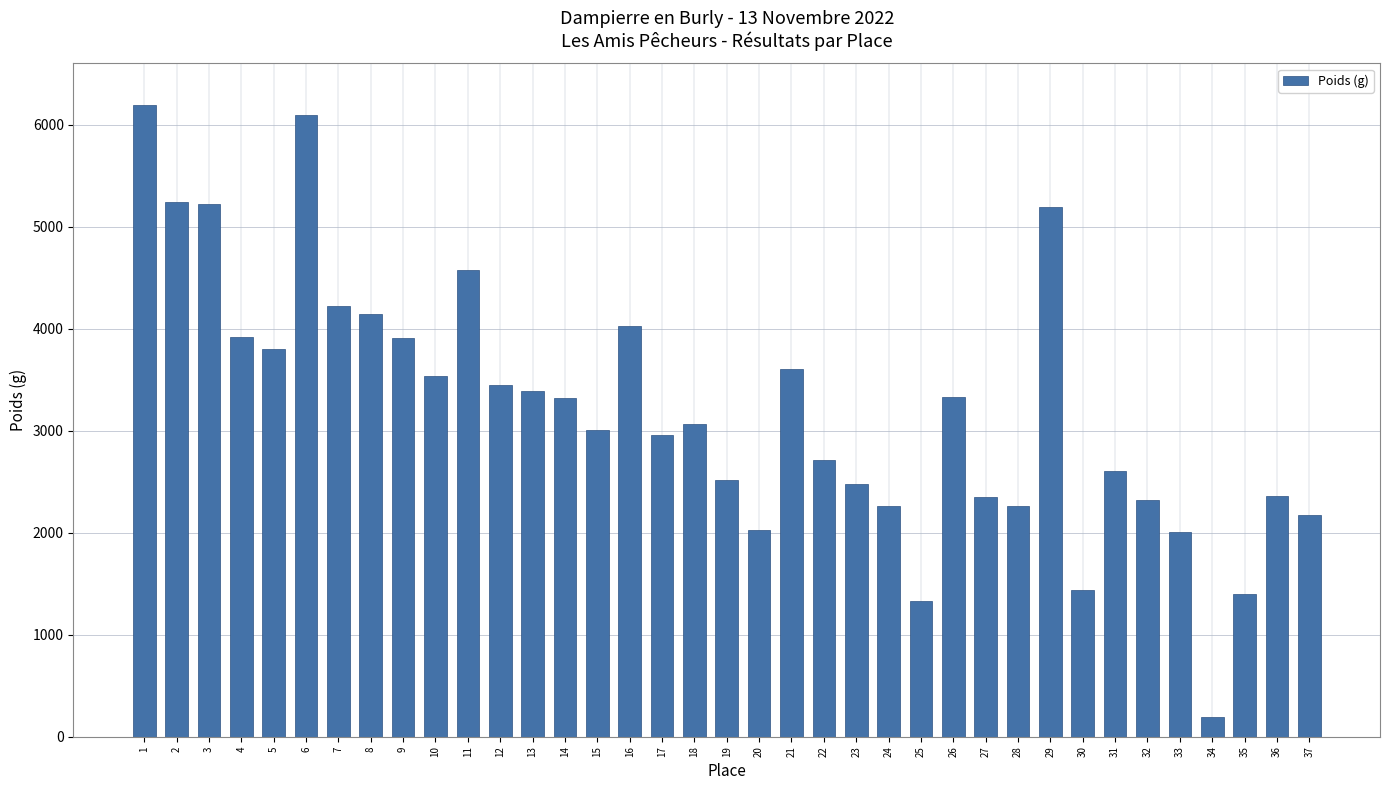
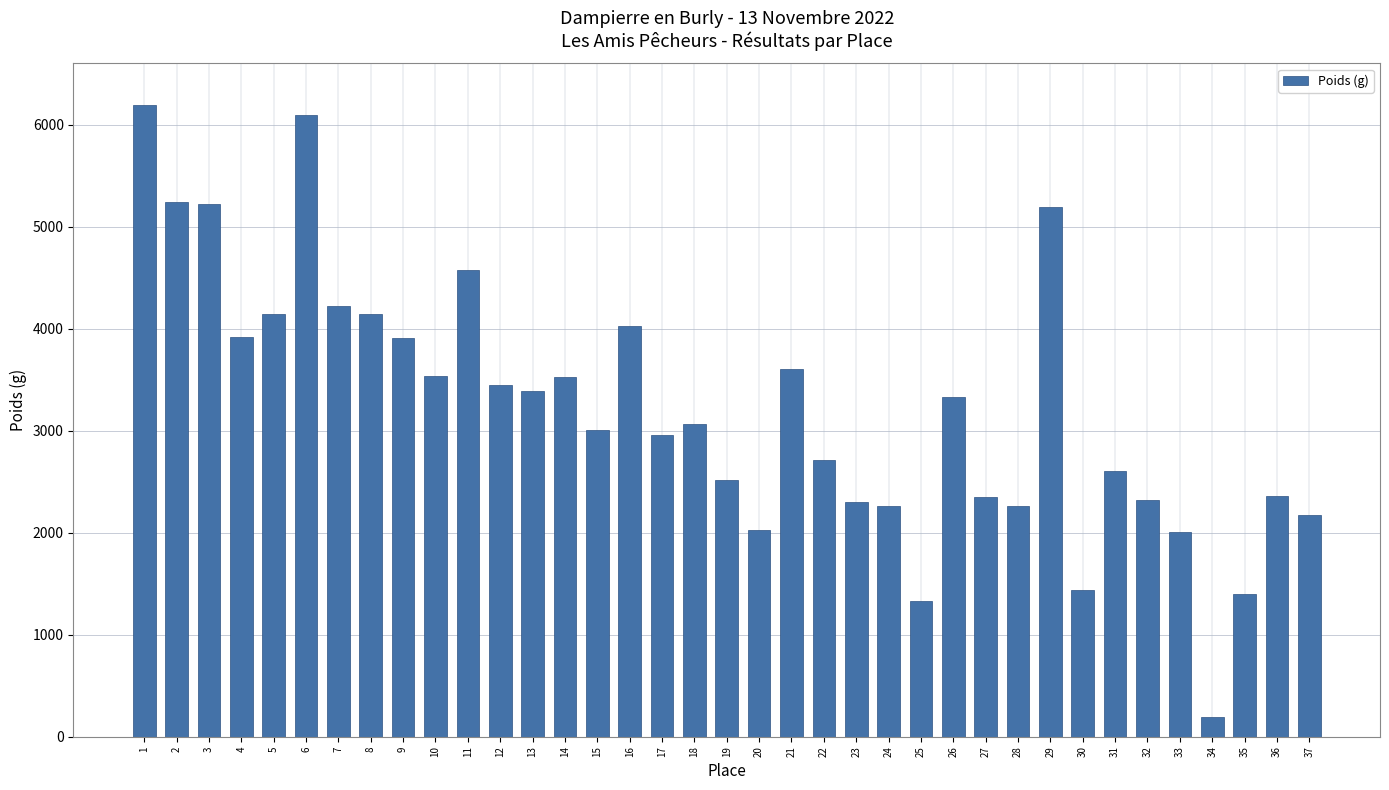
  {
    "1": 6190,
    "2": 5240,
    "3": 5220,
    "4": 3920,
-   "5": 3800,
+   "5": 4140,
    "6": 6090,
    "7": 4220,
    "8": 4140,
    "9": 3910,
    "10": 3540,
    "11": 4580,
    "12": 3450,
    "13": 3390,
-   "14": 3320,
+   "14": 3520,
    "15": 3010,
    "16": 4030,
    "17": 2960,
    "18": 3070,
    "19": 2520,
    "20": 2030,
    "21": 3600,
    "22": 2710,
-   "23": 2480,
+   "23": 2300,
    "24": 2260,
    "25": 1330,
    "26": 3330,
    "27": 2350,
    "28": 2260,
    "29": 5190,
    "30": 1440,
    "31": 2600,
    "32": 2320,
    "33": 2010,
    "34": 190,
    "35": 1400,
    "36": 2360,
    "37": 2170
  }
